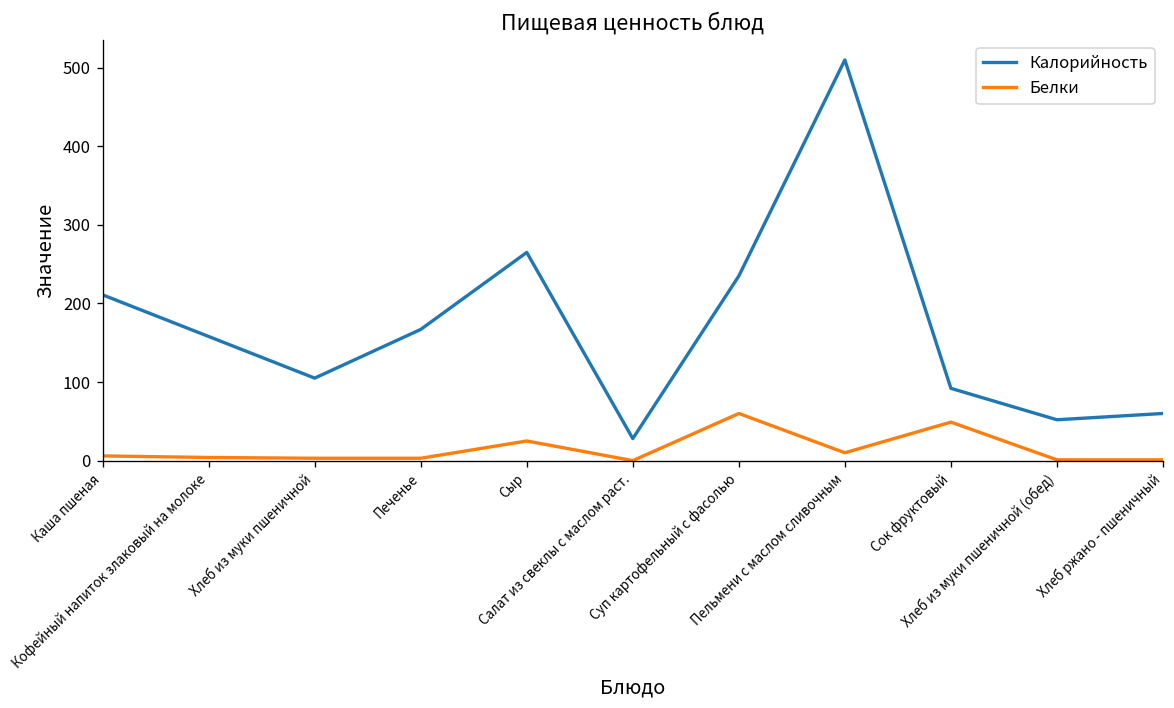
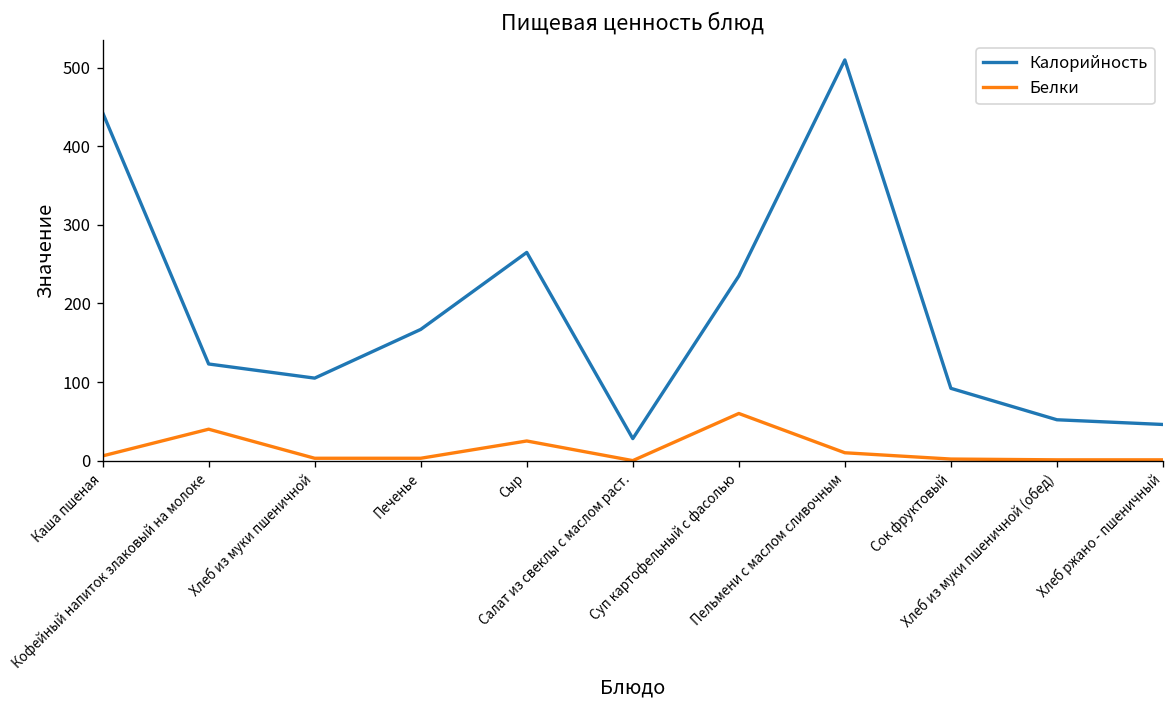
  {
    "Калорийность": {
-     "Каша пшеная": 210,
-     "Кофейный напиток злаковый на молоке": 160,
+     "Каша пшеная": 440,
+     "Кофейный напиток злаковый на молоке": 120,
      "Хлеб из муки пшеничной": 110,
      "Печенье": 170,
      "Сыр": 270,
      "Салат из свеклы с маслом раст.": 30,
      "Суп картофельный с фасолью": 240,
      "Пельмени с маслом сливочным": 510,
      "Сок фруктовый": 90,
      "Хлеб из муки пшеничной (обед)": 50,
-     "Хлеб ржано - пшеничный": 60
+     "Хлеб ржано - пшеничный": 50
    },
    "Белки": {
      "Каша пшеная": 10,
-     "Кофейный напиток злаковый на молоке": 0,
+     "Кофейный напиток злаковый на молоке": 40,
      "Хлеб из муки пшеничной": 0,
      "Печенье": 0,
      "Сыр": 30,
      "Салат из свеклы с маслом раст.": 0,
      "Суп картофельный с фасолью": 60,
      "Пельмени с маслом сливочным": 10,
-     "Сок фруктовый": 50,
+     "Сок фруктовый": 0,
      "Хлеб из муки пшеничной (обед)": 0,
      "Хлеб ржано - пшеничный": 0
    }
  }
